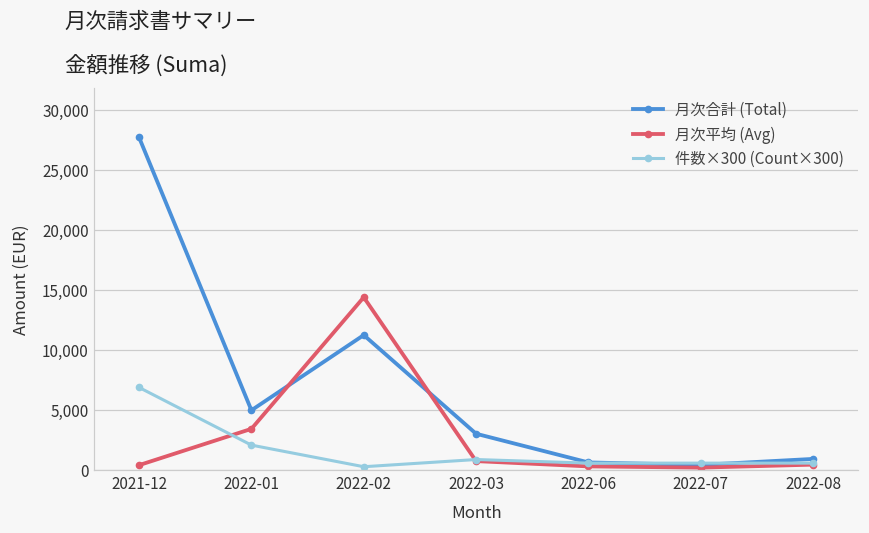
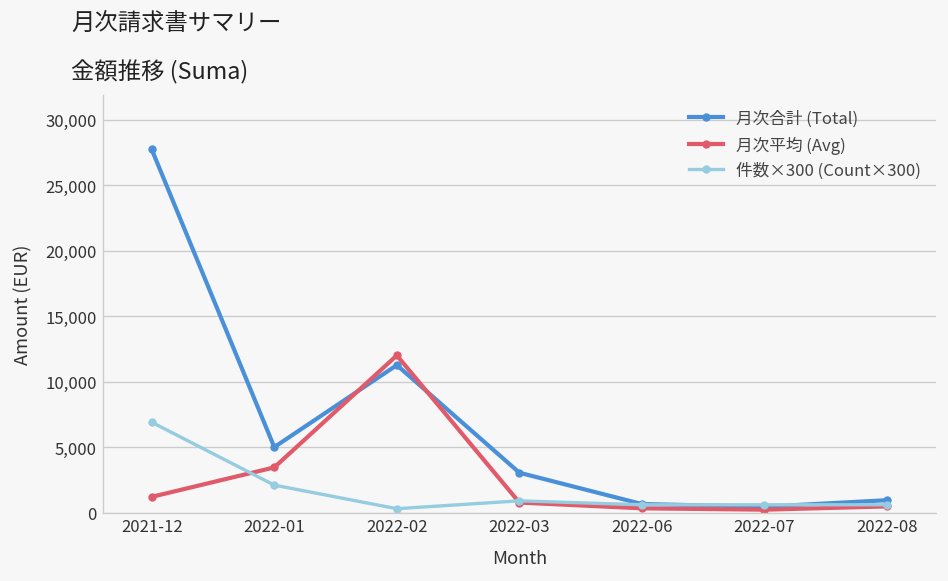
  {
    "月次合計 (Total)": {
      "2021-12": "27,700",
      "2022-01": "5,000",
      "2022-02": "11,300",
      "2022-03": "3,000",
      "2022-08": "1,000"
    },
    "月次平均 (Avg)": {
-     "2021-12": "400",
+     "2021-12": "1,200",
      "2022-01": "3,500",
-     "2022-02": "14,400",
+     "2022-02": "12,000",
      "2022-06": "300"
    },
    "件数×300 (Count×300)": {
      "2021-12": "6,900",
      "2022-01": "2,100",
      "2022-02": "300"
    }
  }
